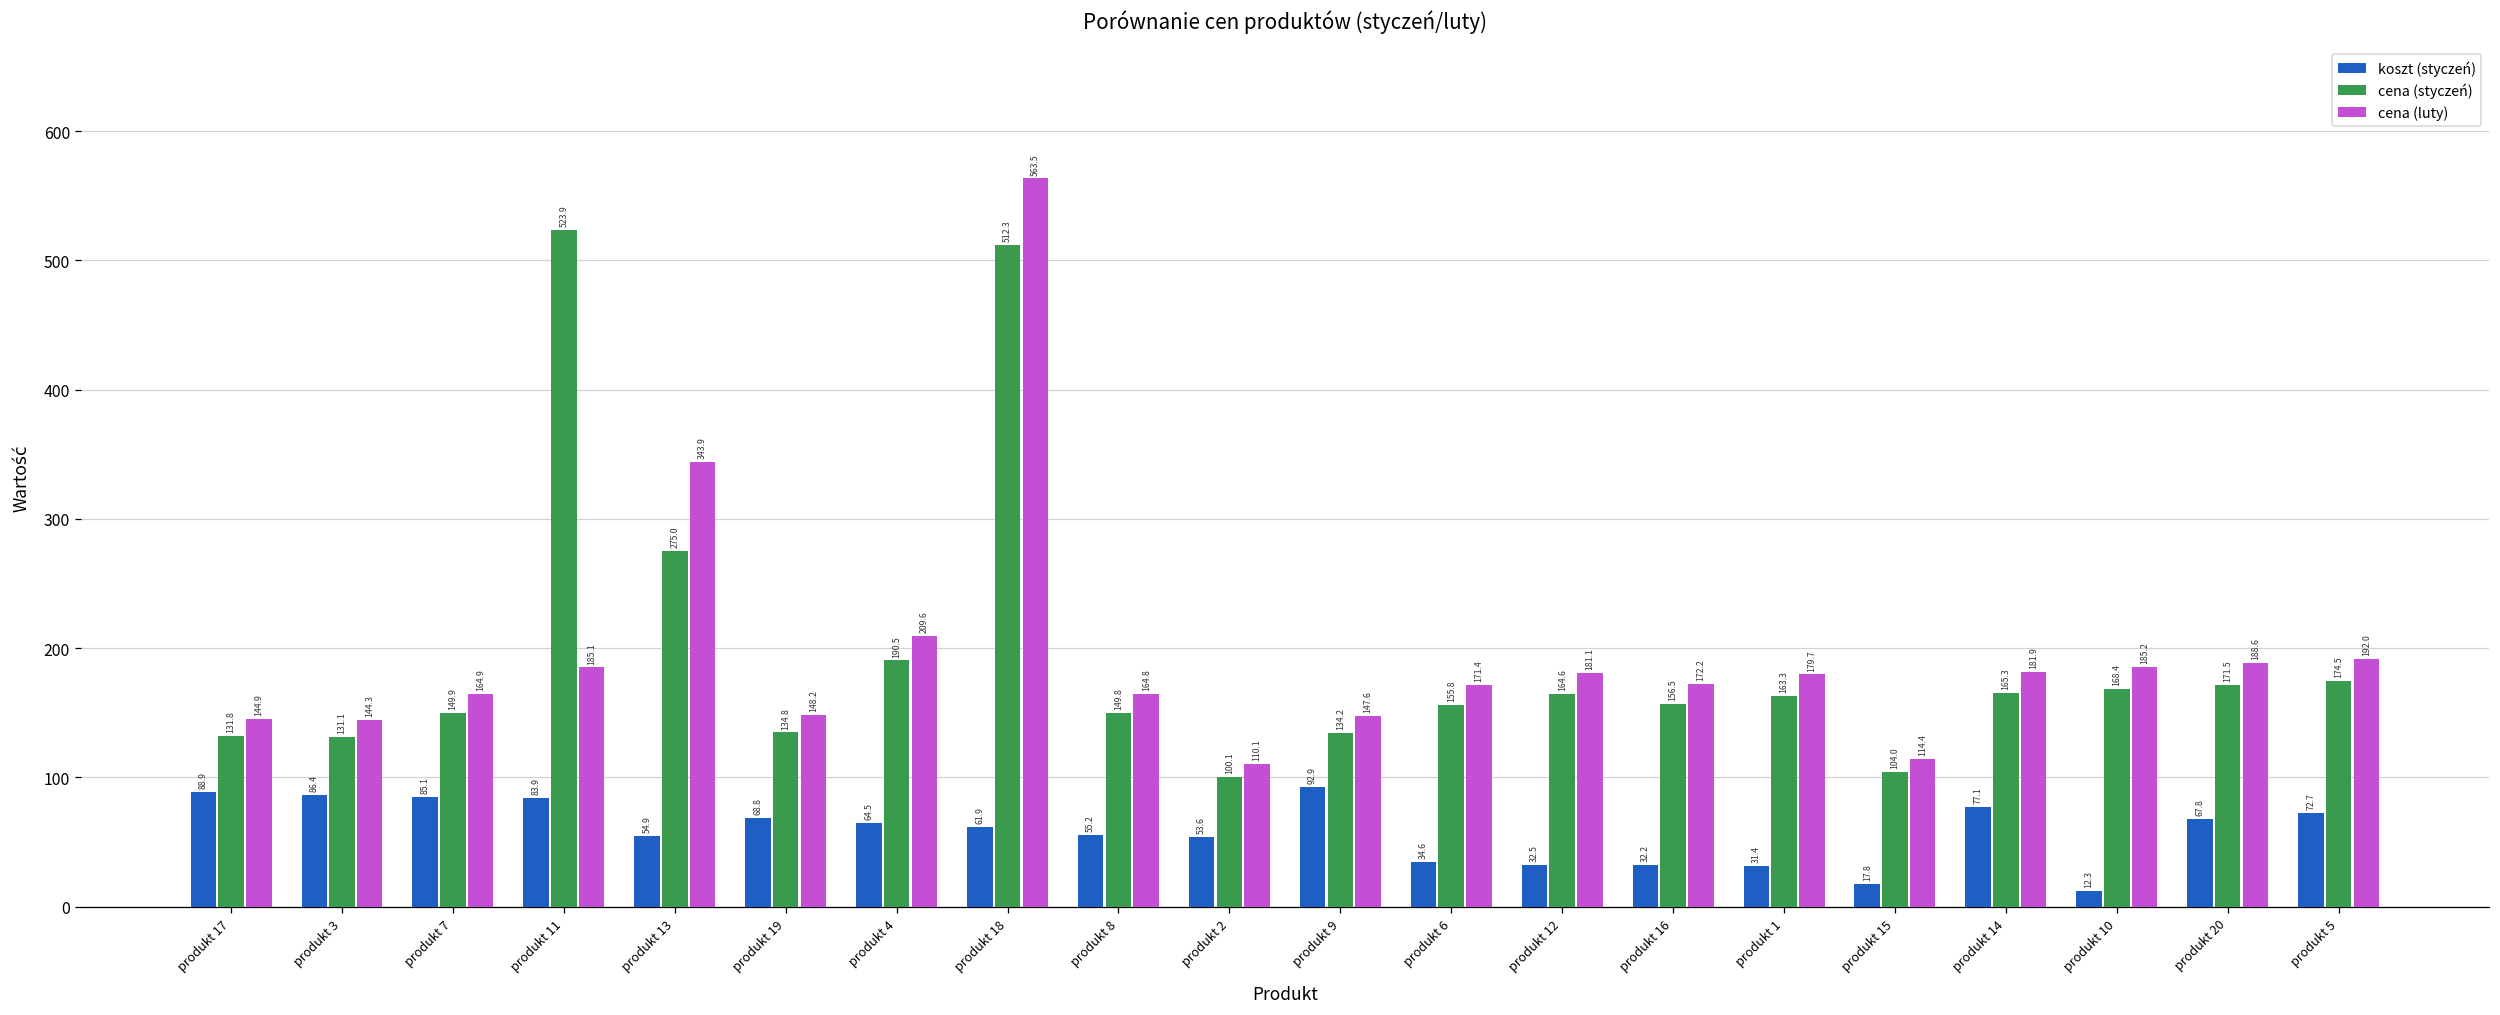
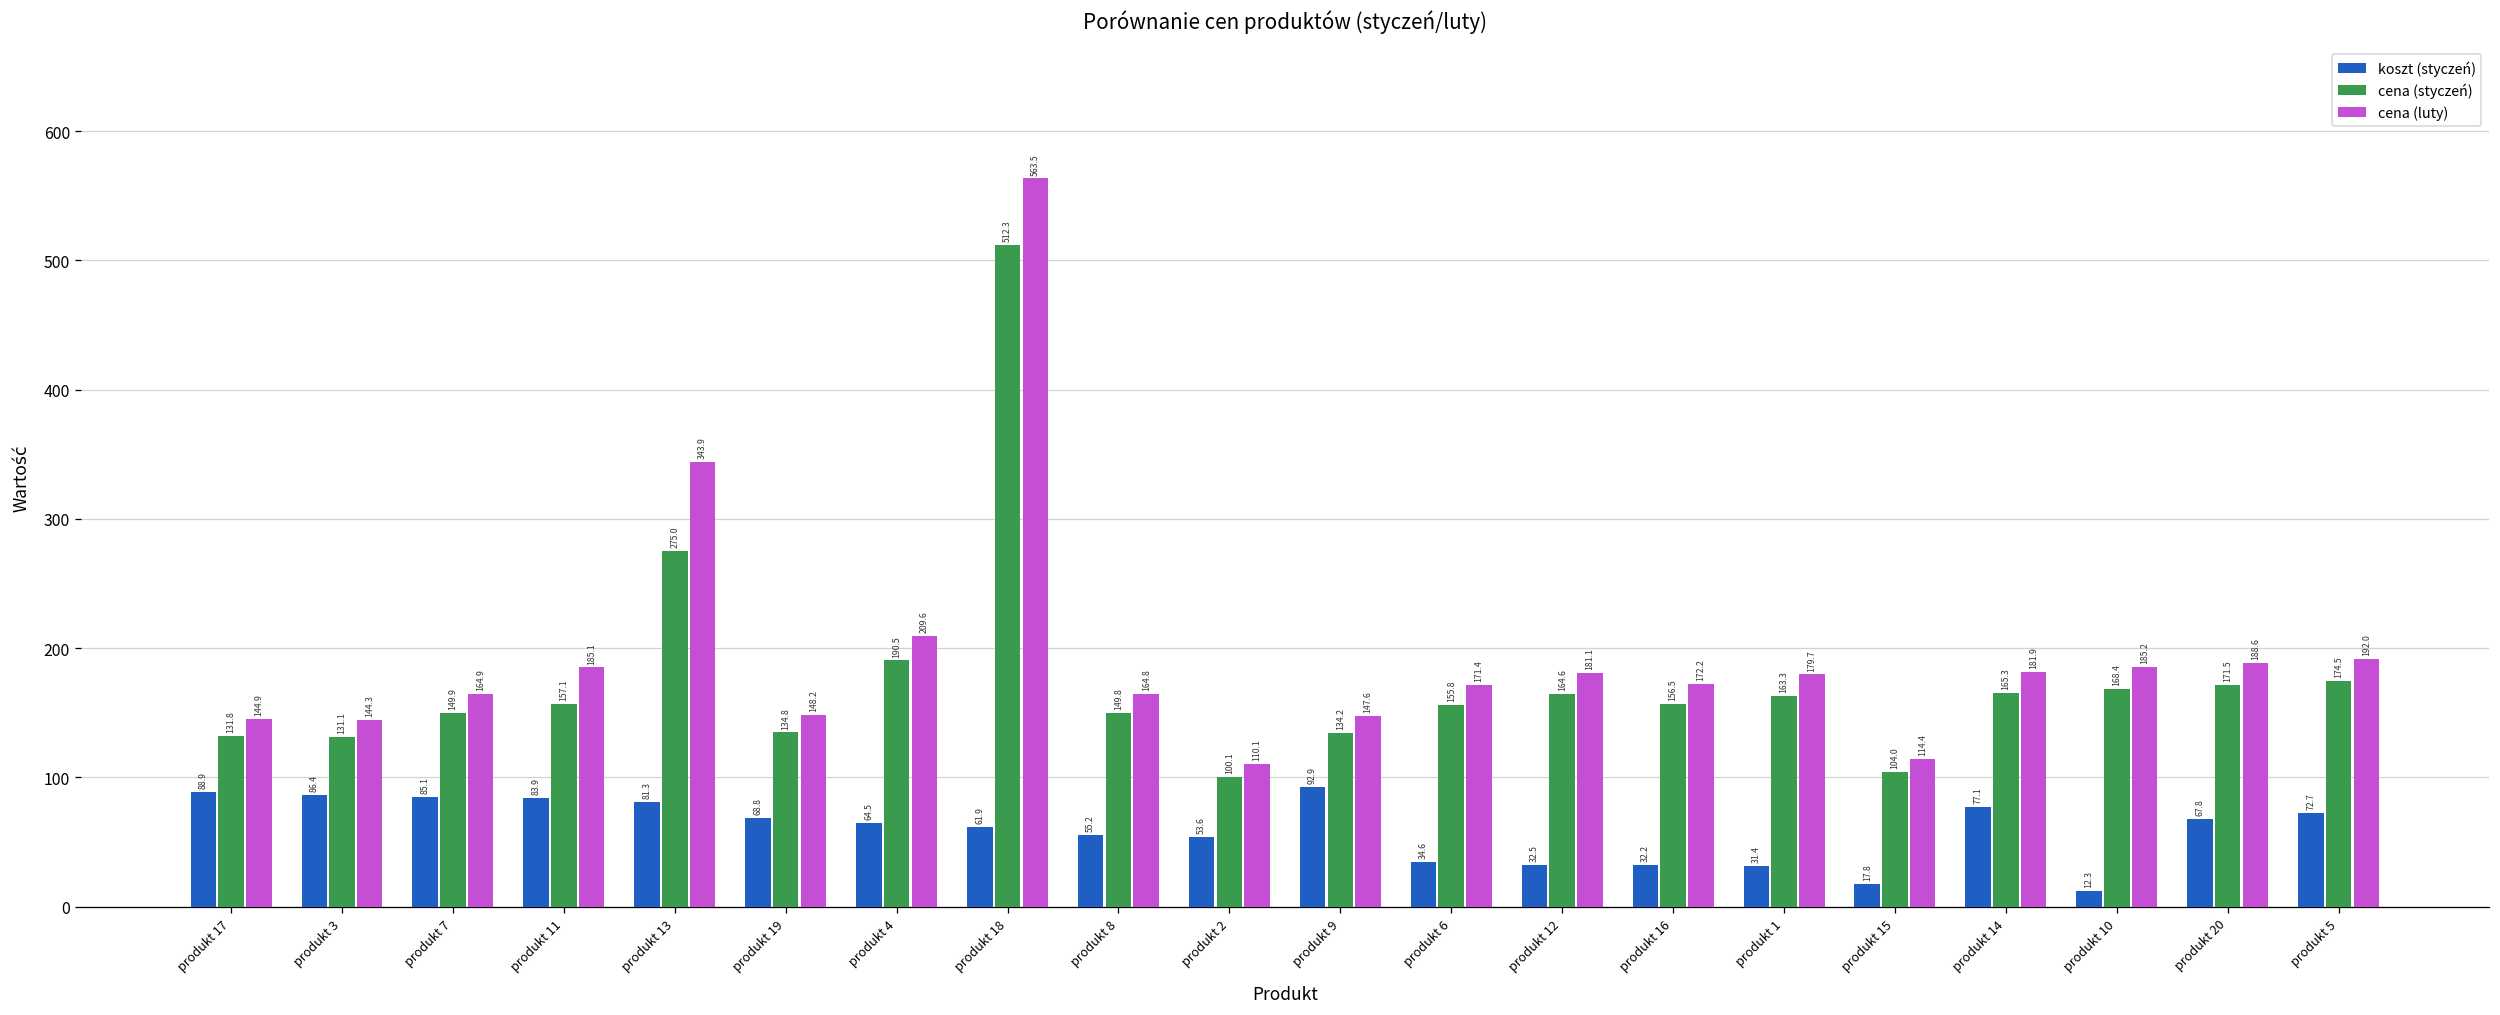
  {
    "koszt (styczeń)": {
      "produkt 17": 88.9,
      "produkt 3": 86.4,
      "produkt 7": 85.1,
      "produkt 11": 83.9,
-     "produkt 13": 54.9,
+     "produkt 13": 81.3,
      "produkt 19": 68.8,
      "produkt 4": 64.5,
      "produkt 18": 61.9,
      "produkt 8": 55.2,
      "produkt 2": 53.6,
      "produkt 9": 92.9,
      "produkt 6": 34.6,
      "produkt 12": 32.5,
      "produkt 16": 32.2,
      "produkt 1": 31.4,
      "produkt 15": 17.8,
      "produkt 14": 77.1,
      "produkt 10": 12.3,
      "produkt 20": 67.8,
      "produkt 5": 72.7
    },
    "cena (styczeń)": {
      "produkt 17": 131.8,
      "produkt 3": 131.1,
      "produkt 7": 149.9,
-     "produkt 11": 523.9,
+     "produkt 11": 157.1,
      "produkt 13": 275.0,
      "produkt 19": 134.8,
      "produkt 4": 190.5,
      "produkt 18": 512.3,
      "produkt 8": 149.8,
      "produkt 2": 100.1,
      "produkt 9": 134.2,
      "produkt 6": 155.8,
      "produkt 12": 164.6,
      "produkt 16": 156.5,
      "produkt 1": 163.3,
      "produkt 15": 104.0,
      "produkt 14": 165.3,
      "produkt 10": 168.4,
      "produkt 20": 171.5,
      "produkt 5": 174.5
    },
    "cena (luty)": {
      "produkt 17": 144.9,
      "produkt 3": 144.3,
      "produkt 7": 164.9,
      "produkt 11": 185.1,
      "produkt 13": 343.9,
      "produkt 19": 148.2,
      "produkt 4": 209.6,
      "produkt 18": 563.5,
      "produkt 8": 164.8,
      "produkt 2": 110.1,
      "produkt 9": 147.6,
      "produkt 6": 171.4,
      "produkt 12": 181.1,
      "produkt 16": 172.2,
      "produkt 1": 179.7,
      "produkt 15": 114.4,
      "produkt 14": 181.9,
      "produkt 10": 185.2,
      "produkt 20": 188.6,
      "produkt 5": 192.0
    }
  }
